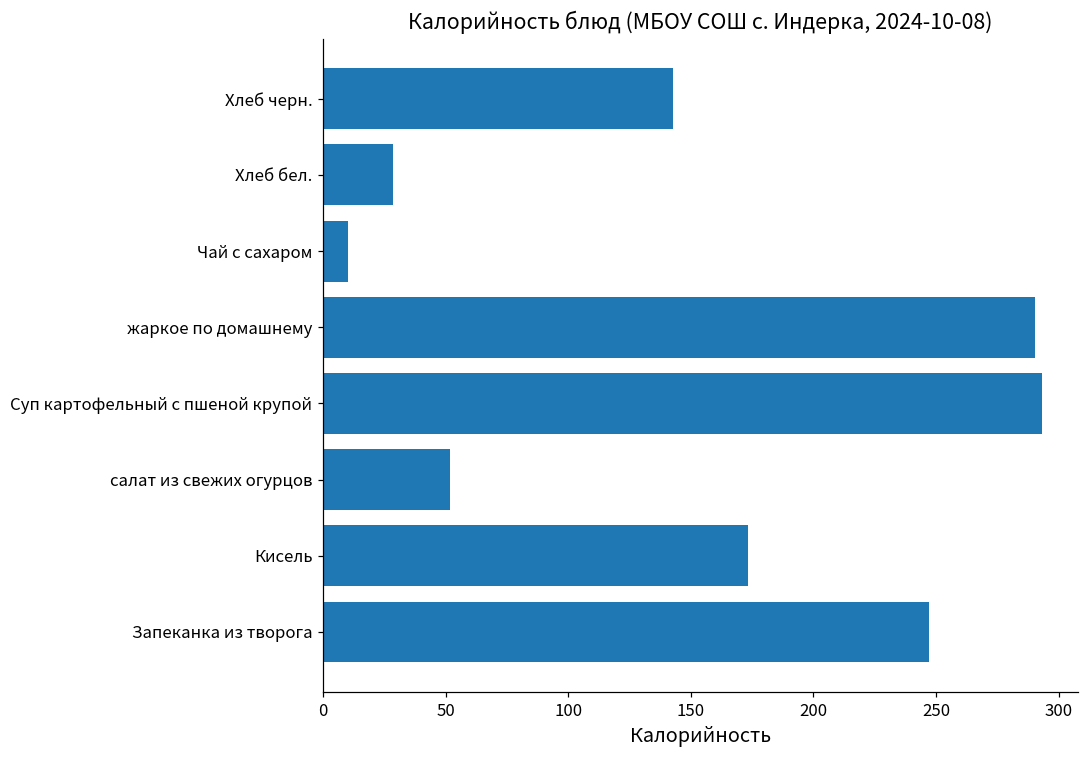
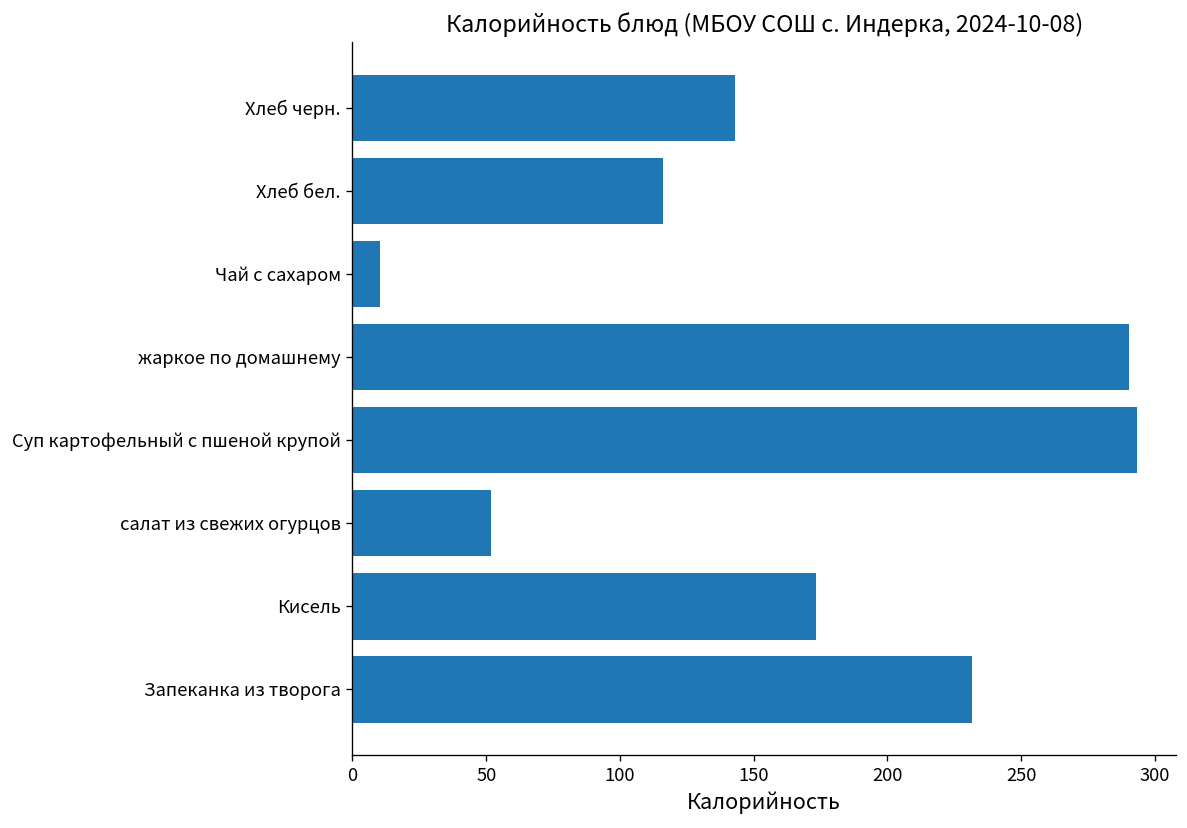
  {
    "Хлеб черн.": 143,
-   "Хлеб бел.": 29,
+   "Хлеб бел.": 116,
    "Чай с сахаром": 10,
    "жаркое по домашнему": 290,
    "Суп картофельный с пшеной крупой": 293,
    "салат из свежих огурцов": 52,
    "Кисель": 173,
-   "Запеканка из творога": 247
+   "Запеканка из творога": 232
  }
